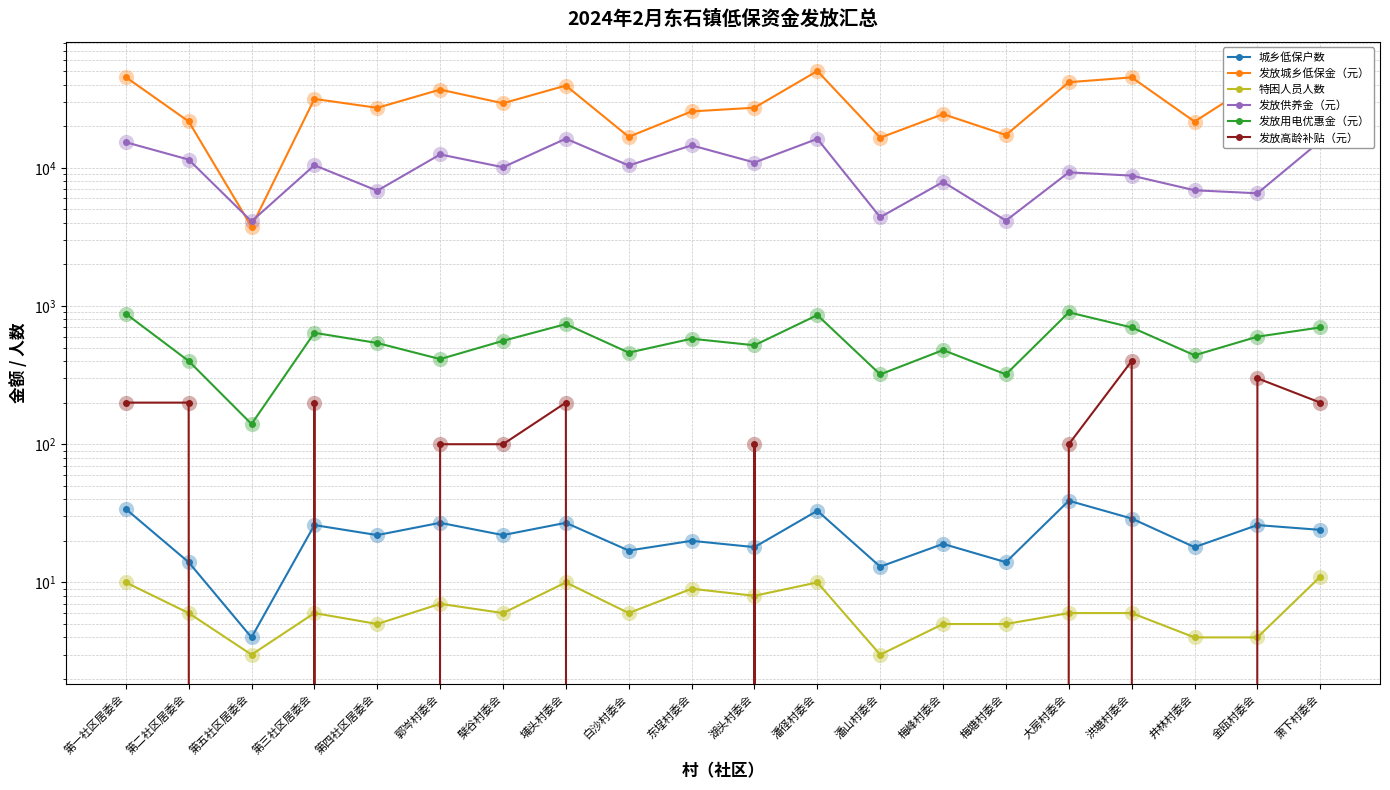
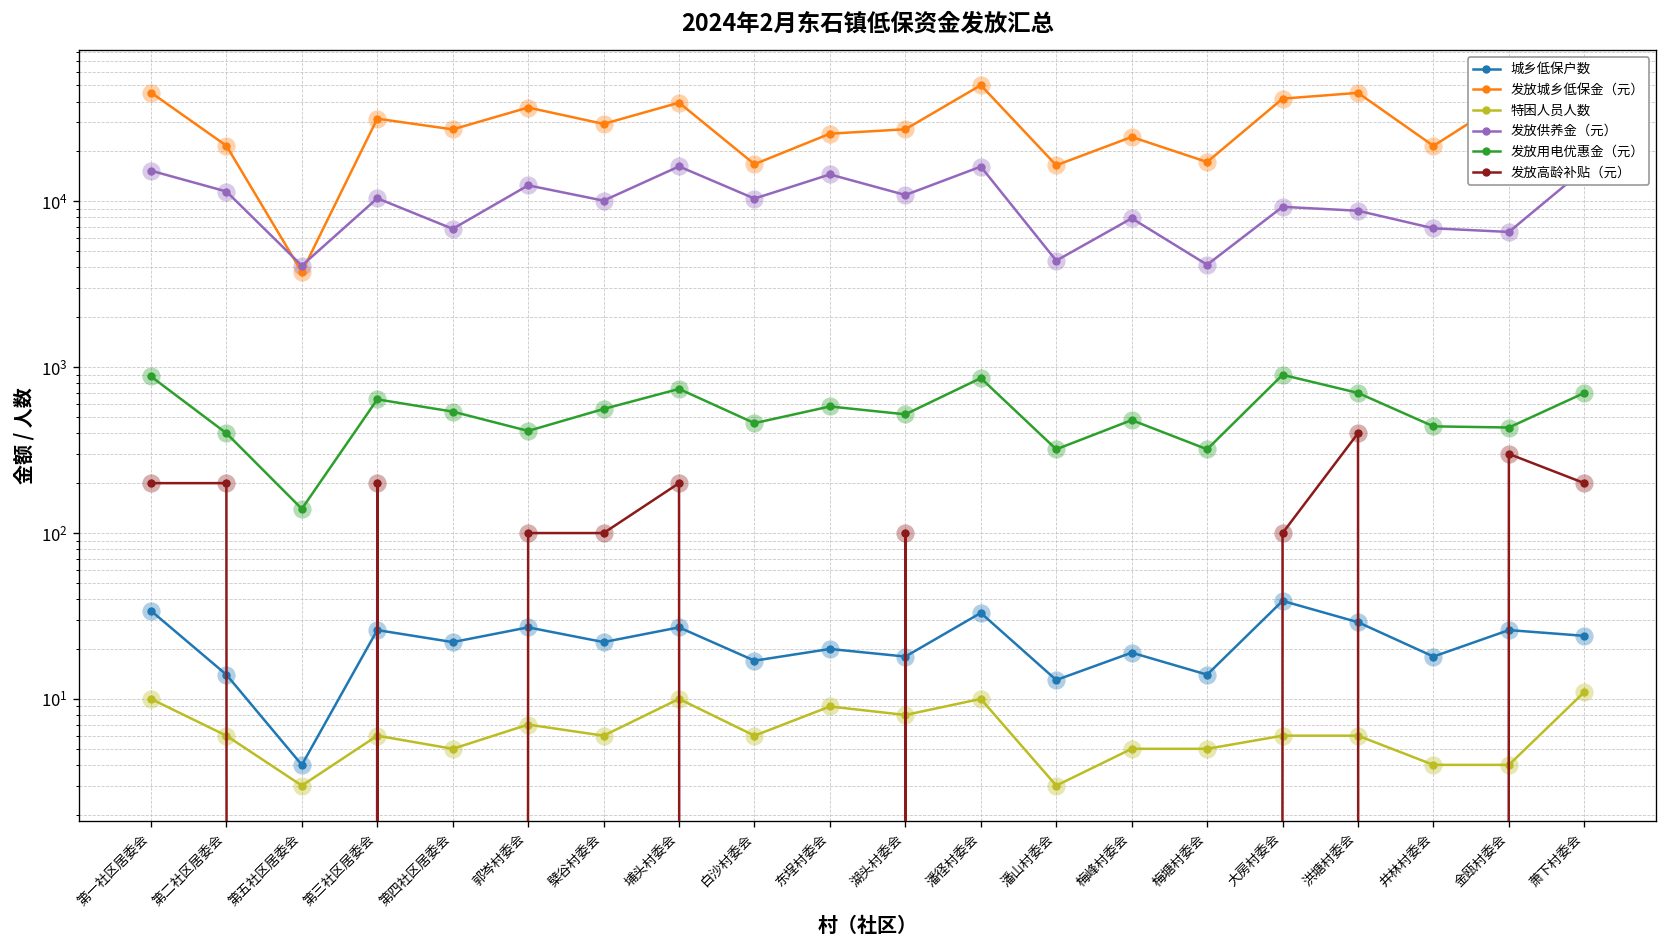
  {
    "城乡低保户数": {
      "第一社区居委会": 34,
      "第二社区居委会": 14,
      "第五社区居委会": 4,
      "第三社区居委会": 26,
      "第四社区居委会": 22,
      "郭岑村委会": 27,
      "檗谷村委会": 22,
      "埔头村委会": 27,
      "白沙村委会": 17,
      "东埕村委会": 20,
      "湖头村委会": 18,
      "潘径村委会": 33,
      "潘山村委会": 13,
      "梅峰村委会": 19,
      "梅塘村委会": 14,
      "大房村委会": 39,
      "洪塘村委会": 29,
      "井林村委会": 18,
      "金瓯村委会": 26,
      "萧下村委会": 24
    },
    "发放城乡低保金（元）": {
      "第一社区居委会": 45000,
      "第二社区居委会": 22000,
      "第五社区居委会": 3800,
      "第三社区居委会": 32000,
      "第四社区居委会": 27000,
      "郭岑村委会": 37000,
      "檗谷村委会": 29000,
      "埔头村委会": 39000,
      "白沙村委会": 17000,
      "东埕村委会": 26000,
      "湖头村委会": 27000,
      "潘径村委会": 50000,
      "潘山村委会": 17000,
      "梅峰村委会": 24000,
      "梅塘村委会": 17000,
      "大房村委会": 42000,
      "洪塘村委会": 45000,
      "井林村委会": 22000
    },
    "特困人员人数": {
      "第一社区居委会": 10,
      "第二社区居委会": 6,
      "第五社区居委会": 3,
      "第三社区居委会": 6,
      "第四社区居委会": 5,
      "郭岑村委会": 7,
      "檗谷村委会": 6,
      "埔头村委会": 10,
      "白沙村委会": 6,
      "东埕村委会": 9,
      "湖头村委会": 8,
      "潘径村委会": 10,
      "潘山村委会": 3,
      "梅峰村委会": 5,
      "梅塘村委会": 5,
      "大房村委会": 6,
      "洪塘村委会": 6,
      "井林村委会": 4,
      "金瓯村委会": 4,
      "萧下村委会": 11
    },
    "发放供养金（元）": {
      "第一社区居委会": 15000,
      "第二社区居委会": 11000,
      "第五社区居委会": 4100,
      "第三社区居委会": 10000,
      "第四社区居委会": 7000,
      "郭岑村委会": 12000,
      "檗谷村委会": 10000,
      "埔头村委会": 16000,
      "白沙村委会": 10000,
      "东埕村委会": 15000,
      "湖头村委会": 11000,
      "潘径村委会": 16000,
      "潘山村委会": 4400,
      "梅峰村委会": 8000,
      "梅塘村委会": 4200,
      "大房村委会": 9000,
      "洪塘村委会": 9000,
      "井林村委会": 7000,
      "金瓯村委会": 7000
    },
    "发放用电优惠金（元）": {
      "第一社区居委会": 900,
      "第二社区居委会": 400,
      "第五社区居委会": 140,
      "第三社区居委会": 600,
      "第四社区居委会": 540,
      "郭岑村委会": 410,
      "檗谷村委会": 560,
      "埔头村委会": 700,
      "白沙村委会": 460,
      "东埕村委会": 580,
      "湖头村委会": 520,
      "潘径村委会": 900,
      "潘山村委会": 320,
      "梅峰村委会": 480,
      "梅塘村委会": 320,
      "大房村委会": 900,
      "洪塘村委会": 700,
      "井林村委会": 440,
-     "金瓯村委会": 600,
+     "金瓯村委会": 430,
      "萧下村委会": 700
    },
    "发放高龄补贴（元）": {
      "第一社区居委会": 200,
      "第二社区居委会": 200,
      "第三社区居委会": 200,
      "郭岑村委会": 100,
      "檗谷村委会": 100,
      "埔头村委会": 200,
      "湖头村委会": 100,
      "大房村委会": 100,
      "洪塘村委会": 400,
      "金瓯村委会": 300,
      "萧下村委会": 200
    }
  }
